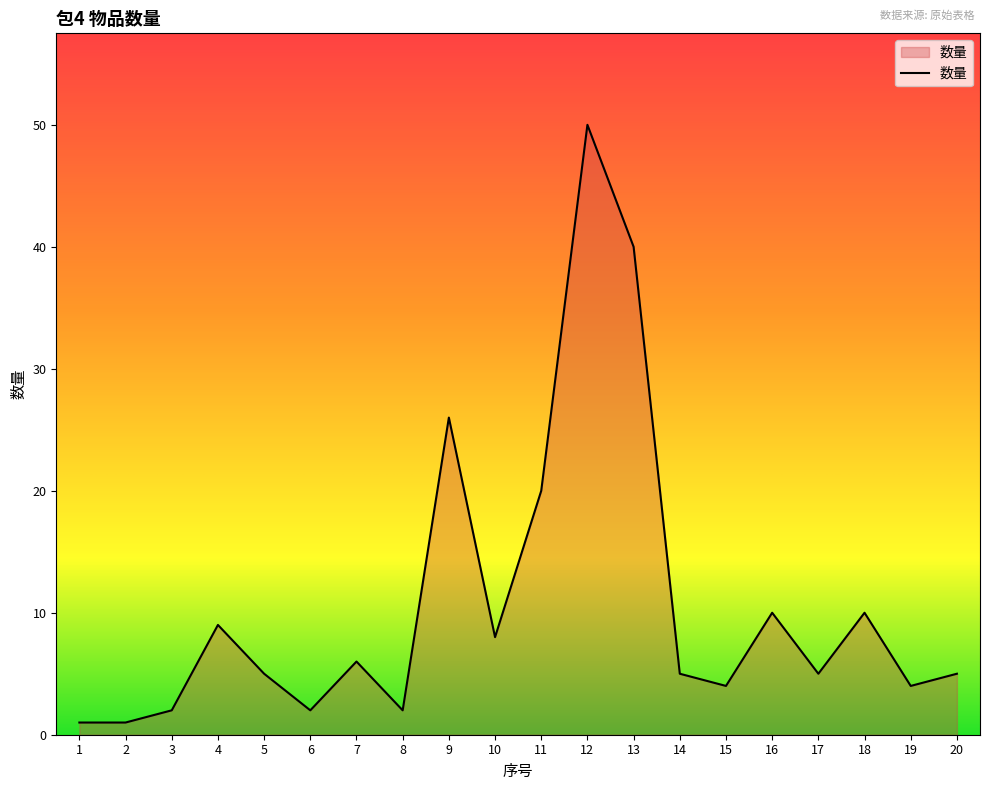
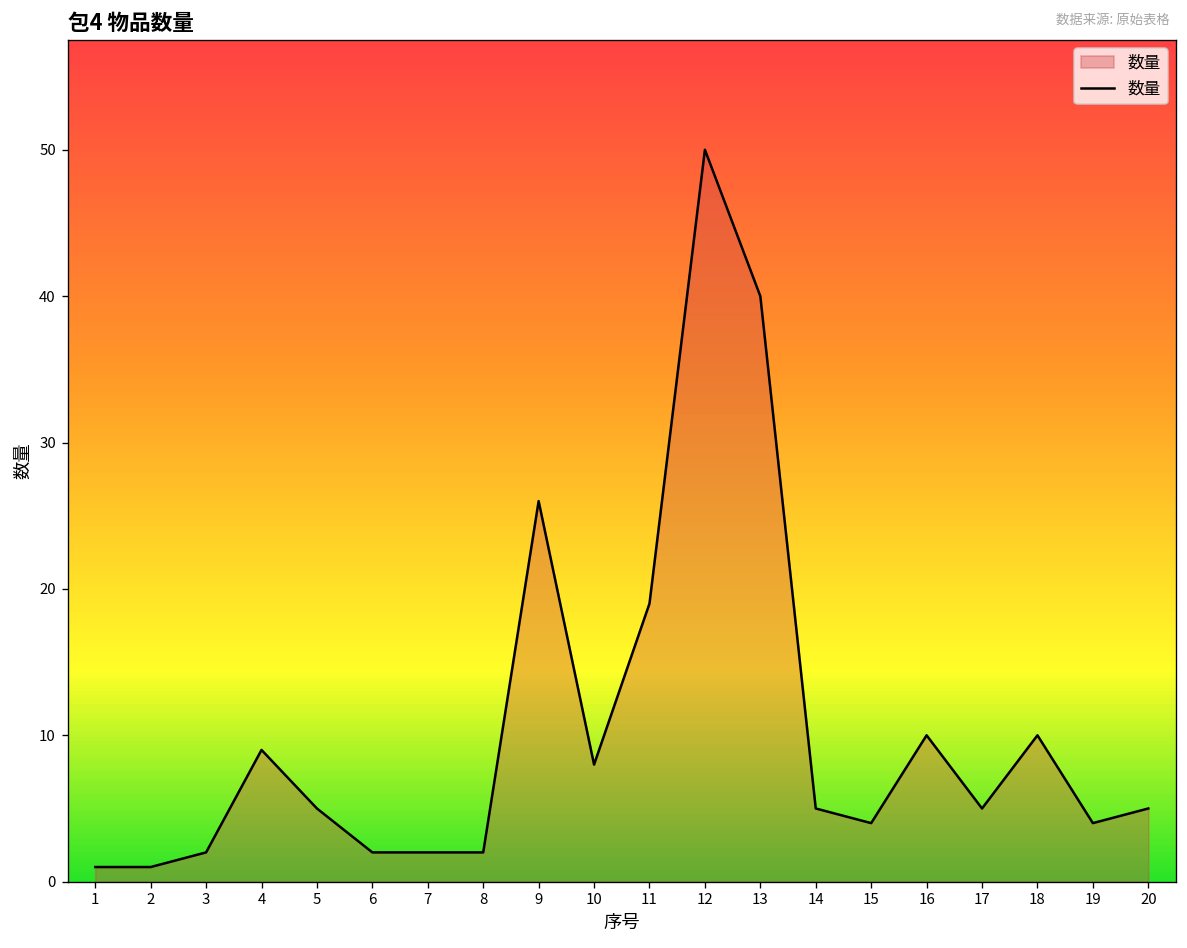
  {
    "1": 1,
    "2": 1,
    "3": 2,
    "4": 9,
    "5": 5,
    "6": 2,
-   "7": 6,
+   "7": 2,
    "8": 2,
    "9": 26,
    "10": 8,
-   "11": 20,
+   "11": 19,
    "12": 50,
    "13": 40,
    "14": 5,
    "15": 4,
    "16": 10,
    "17": 5,
    "18": 10,
    "19": 4,
    "20": 5
  }
